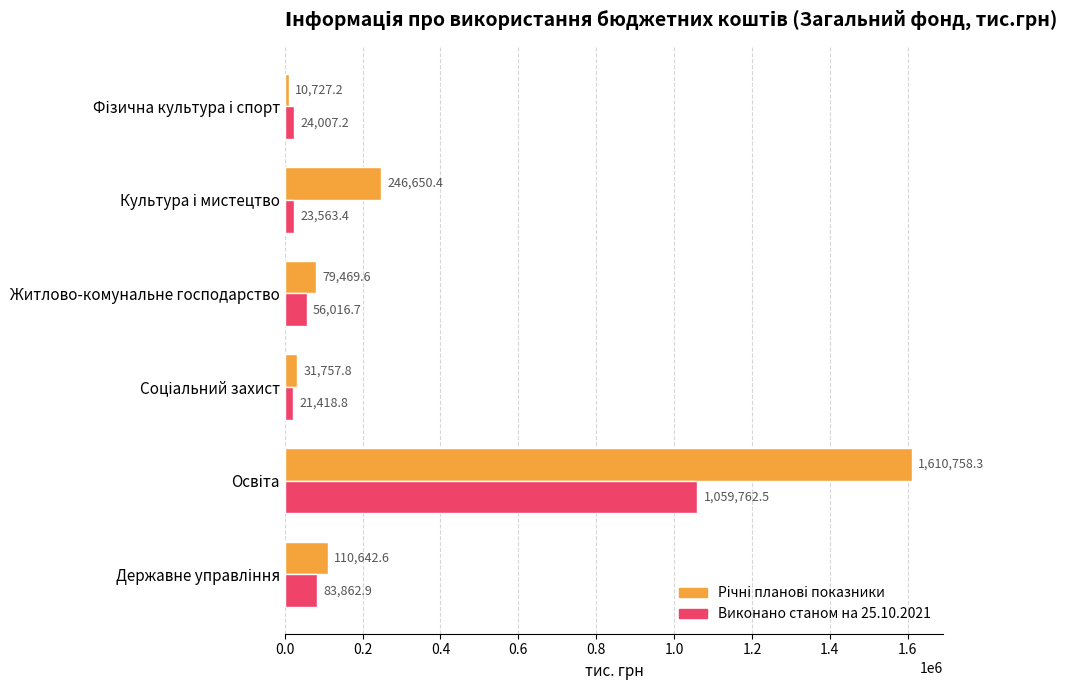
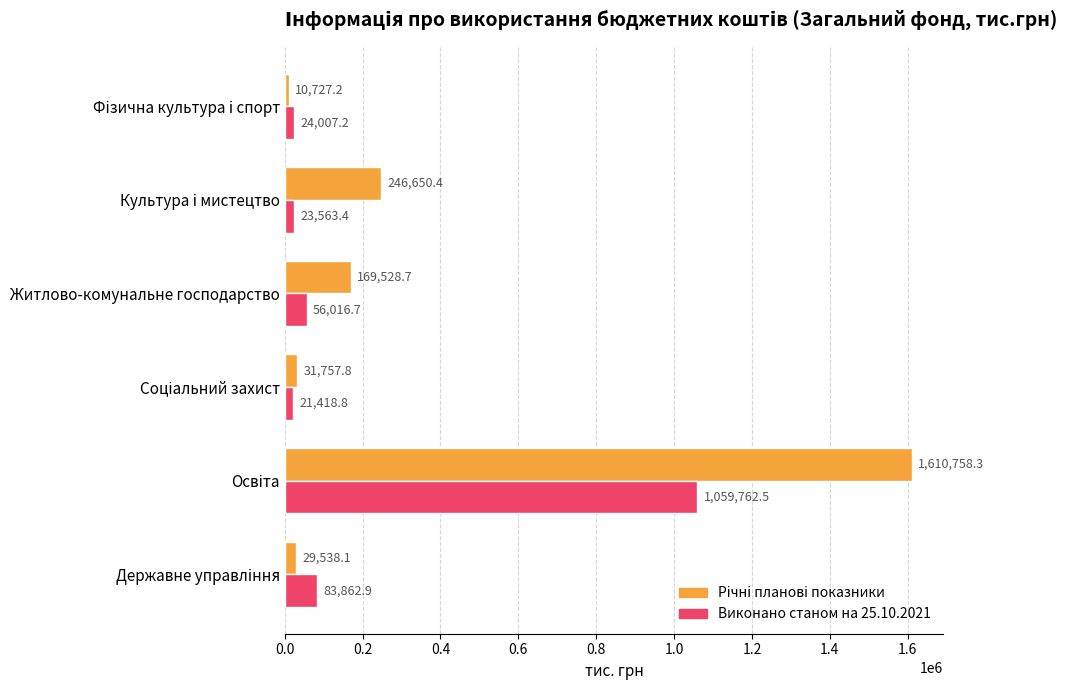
  {
    "Річні планові показники": {
      "Фізична культура і спорт": "10,727.2",
      "Культура і мистецтво": "246,650.4",
-     "Житлово-комунальне господарство": "79,469.6",
+     "Житлово-комунальне господарство": "169,528.7",
      "Соціальний захист": "31,757.8",
      "Освіта": "1,610,758.3",
-     "Державне управління": "110,642.6"
+     "Державне управління": "29,538.1"
    }
  }
